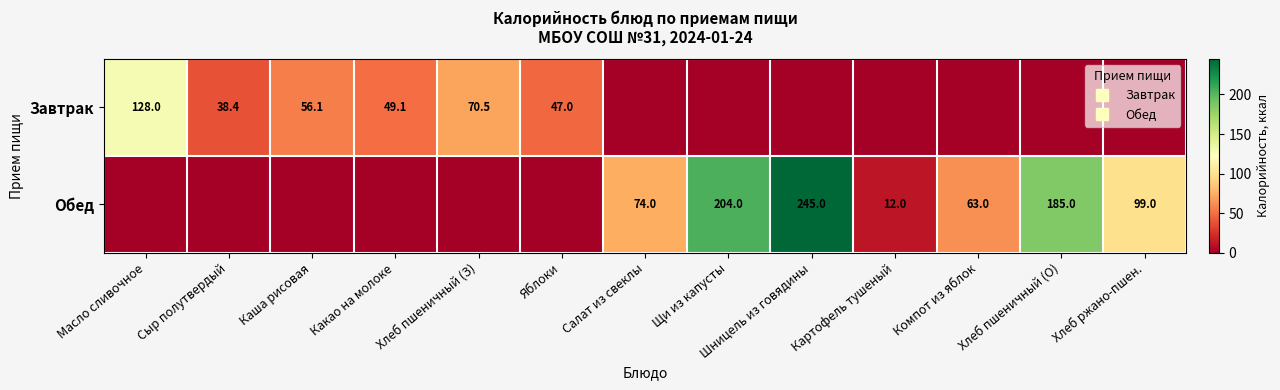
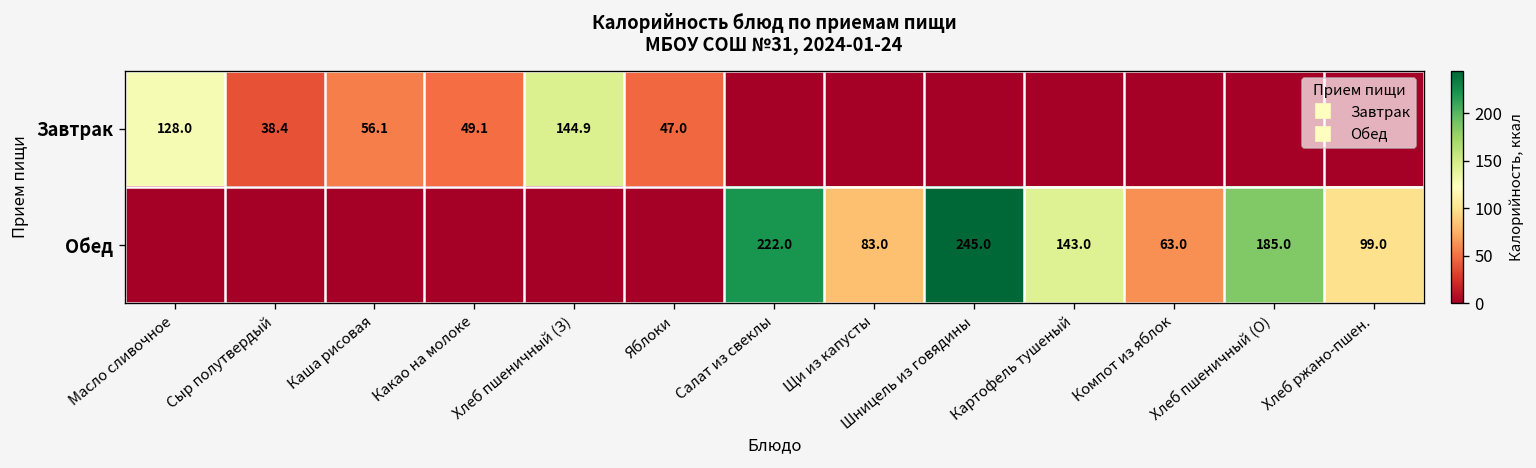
  {
    "Завтрак": {
      "Масло сливочное": 128.0,
      "Сыр полутвердый": 38.4,
      "Каша рисовая": 56.1,
      "Какао на молоке": 49.1,
-     "Хлеб пшеничный (З)": 70.5,
+     "Хлеб пшеничный (З)": 144.9,
      "Яблоки": 47.0
    },
    "Обед": {
-     "Салат из свеклы": 74.0,
-     "Щи из капусты": 204.0,
+     "Салат из свеклы": 222.0,
+     "Щи из капусты": 83.0,
      "Шницель из говядины": 245.0,
-     "Картофель тушеный": 12.0,
+     "Картофель тушеный": 143.0,
      "Компот из яблок": 63.0,
      "Хлеб пшеничный (О)": 185.0,
      "Хлеб ржано-пшен.": 99.0
    }
  }
